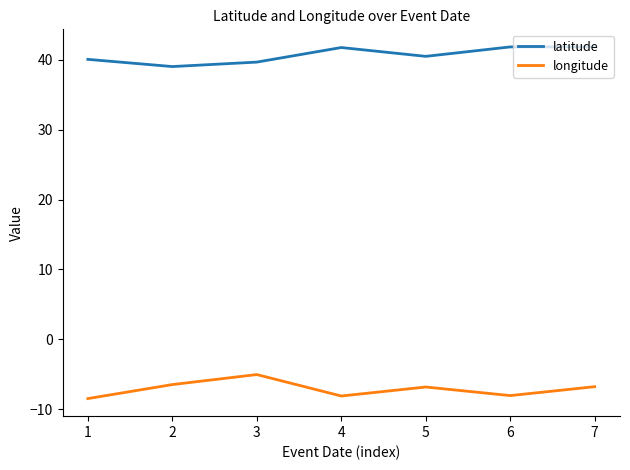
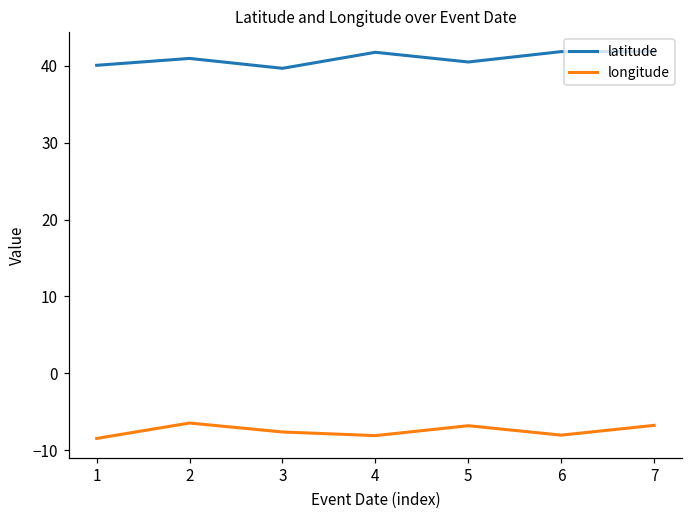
  {
    "latitude": {
      "1": 40,
-     "2": 39,
+     "2": 41,
      "3": 40,
      "4": 42,
      "5": 40,
      "6": 42
    },
    "longitude": {
      "1": -8,
      "2": -6,
-     "3": -5,
+     "3": -8,
      "4": -8,
      "5": -7,
      "6": -8,
      "7": -7
    }
  }
